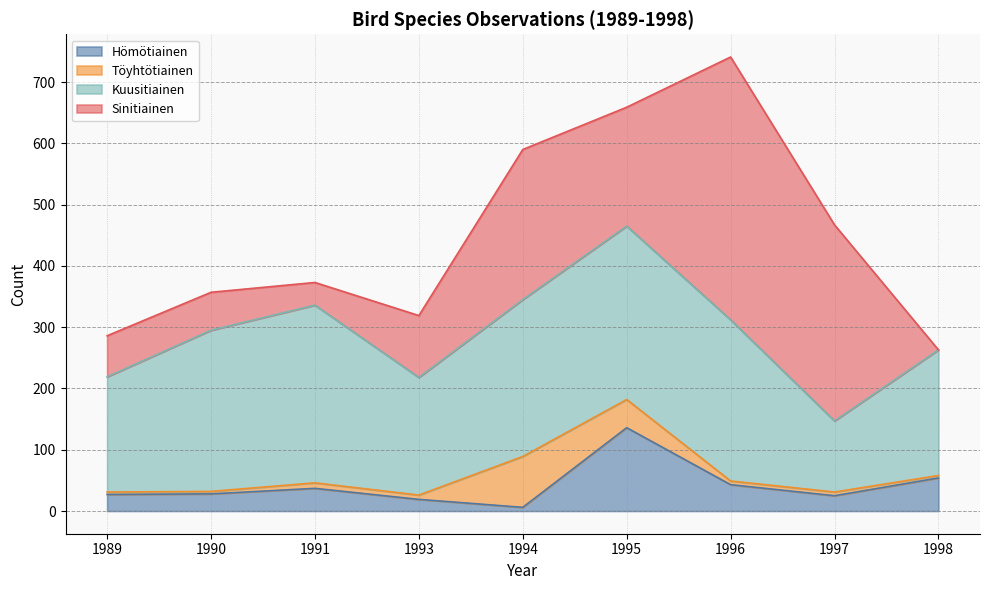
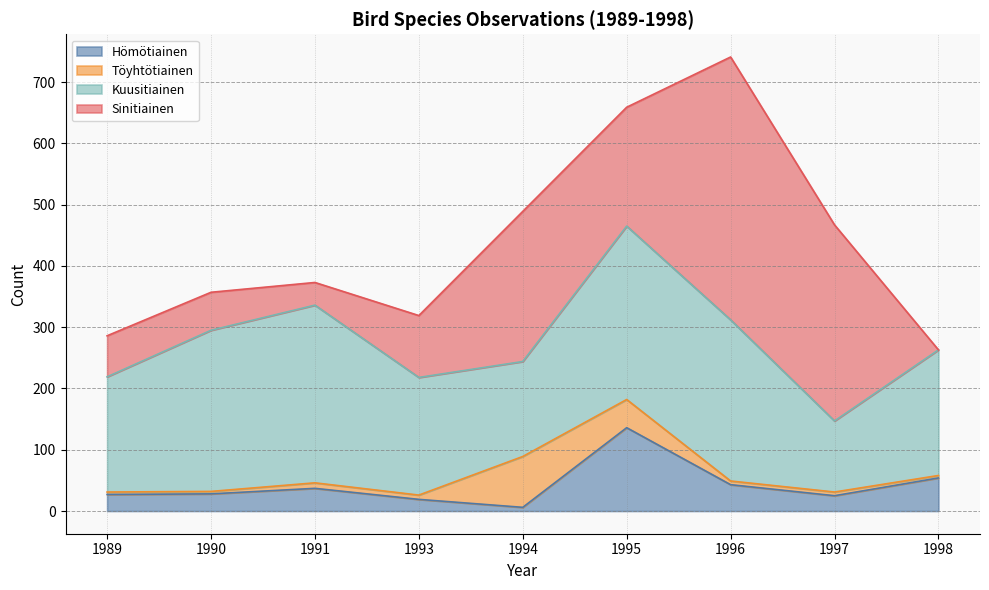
  {
    "Hömötiainen": {
      "1991": 40,
      "1993": 20,
      "1994": 10,
      "1995": 140,
      "1996": 40,
      "1997": 30
    },
    "Töyhtötiainen": {
      "1991": 10,
      "1993": 10,
      "1994": 80,
      "1995": 50,
      "1996": 10,
      "1997": 10
    },
    "Kuusitiainen": {
      "1989": 190,
      "1990": 260,
      "1991": 290,
      "1993": 190,
-     "1994": 260,
+     "1994": 160,
      "1995": 280,
      "1996": 260,
      "1997": 120
    },
    "Sinitiainen": {
      "1989": 70,
      "1990": 60,
      "1991": 40,
      "1993": 100,
      "1994": 250,
      "1995": 190,
      "1996": 430,
      "1997": 320
    }
  }
